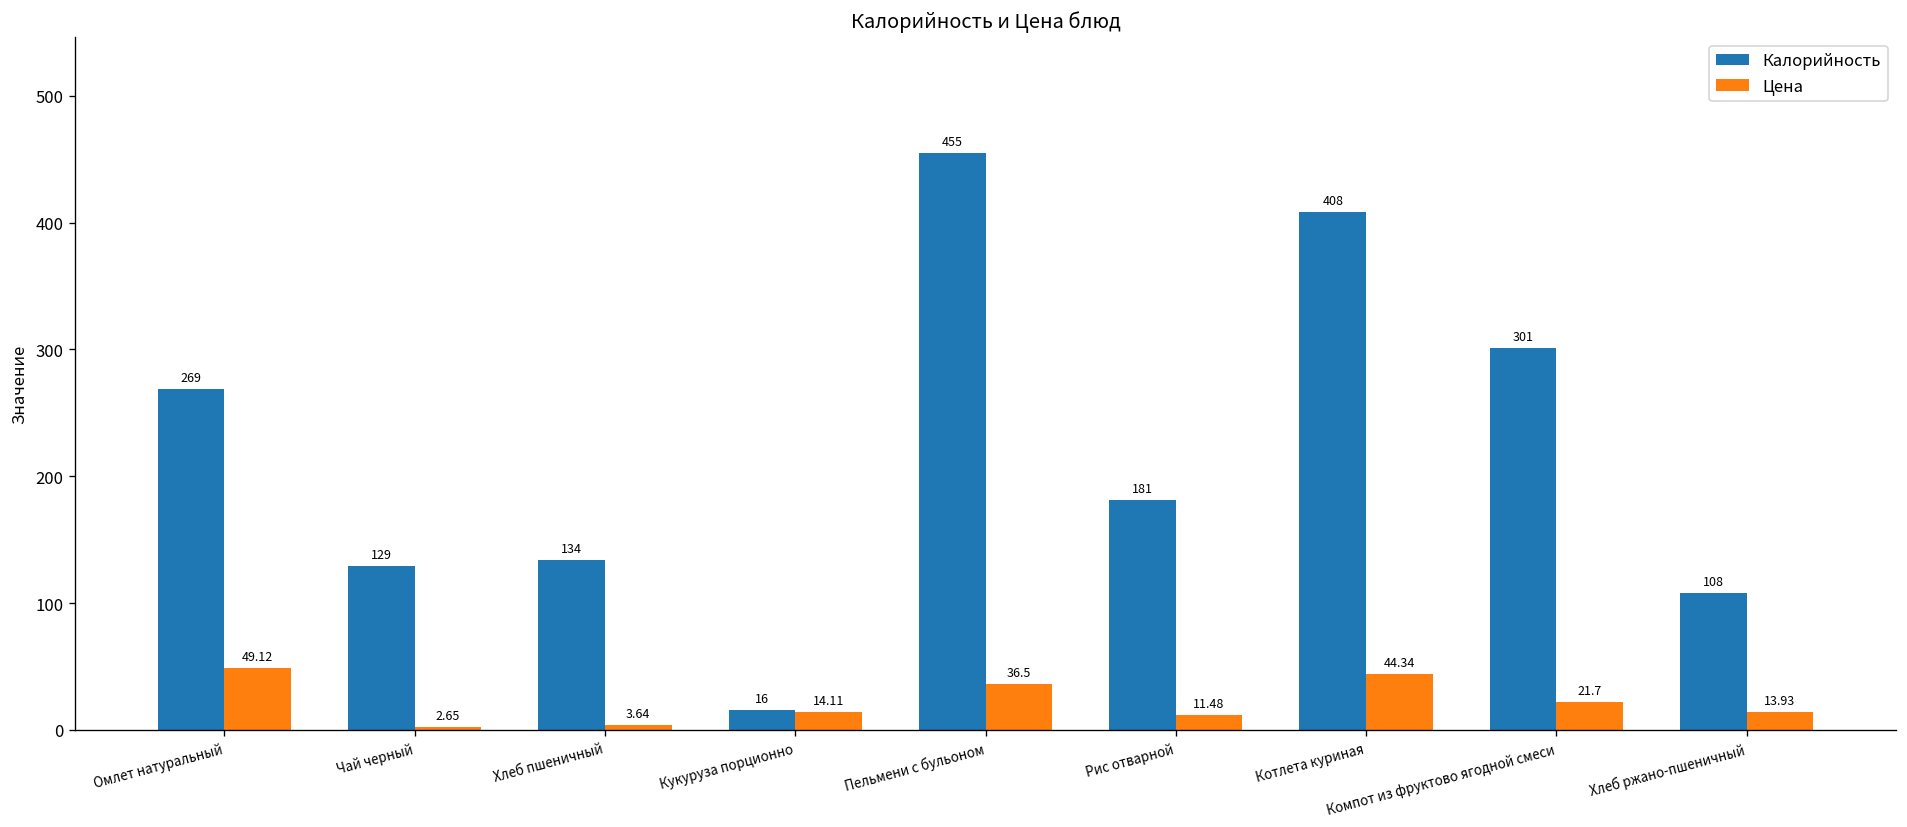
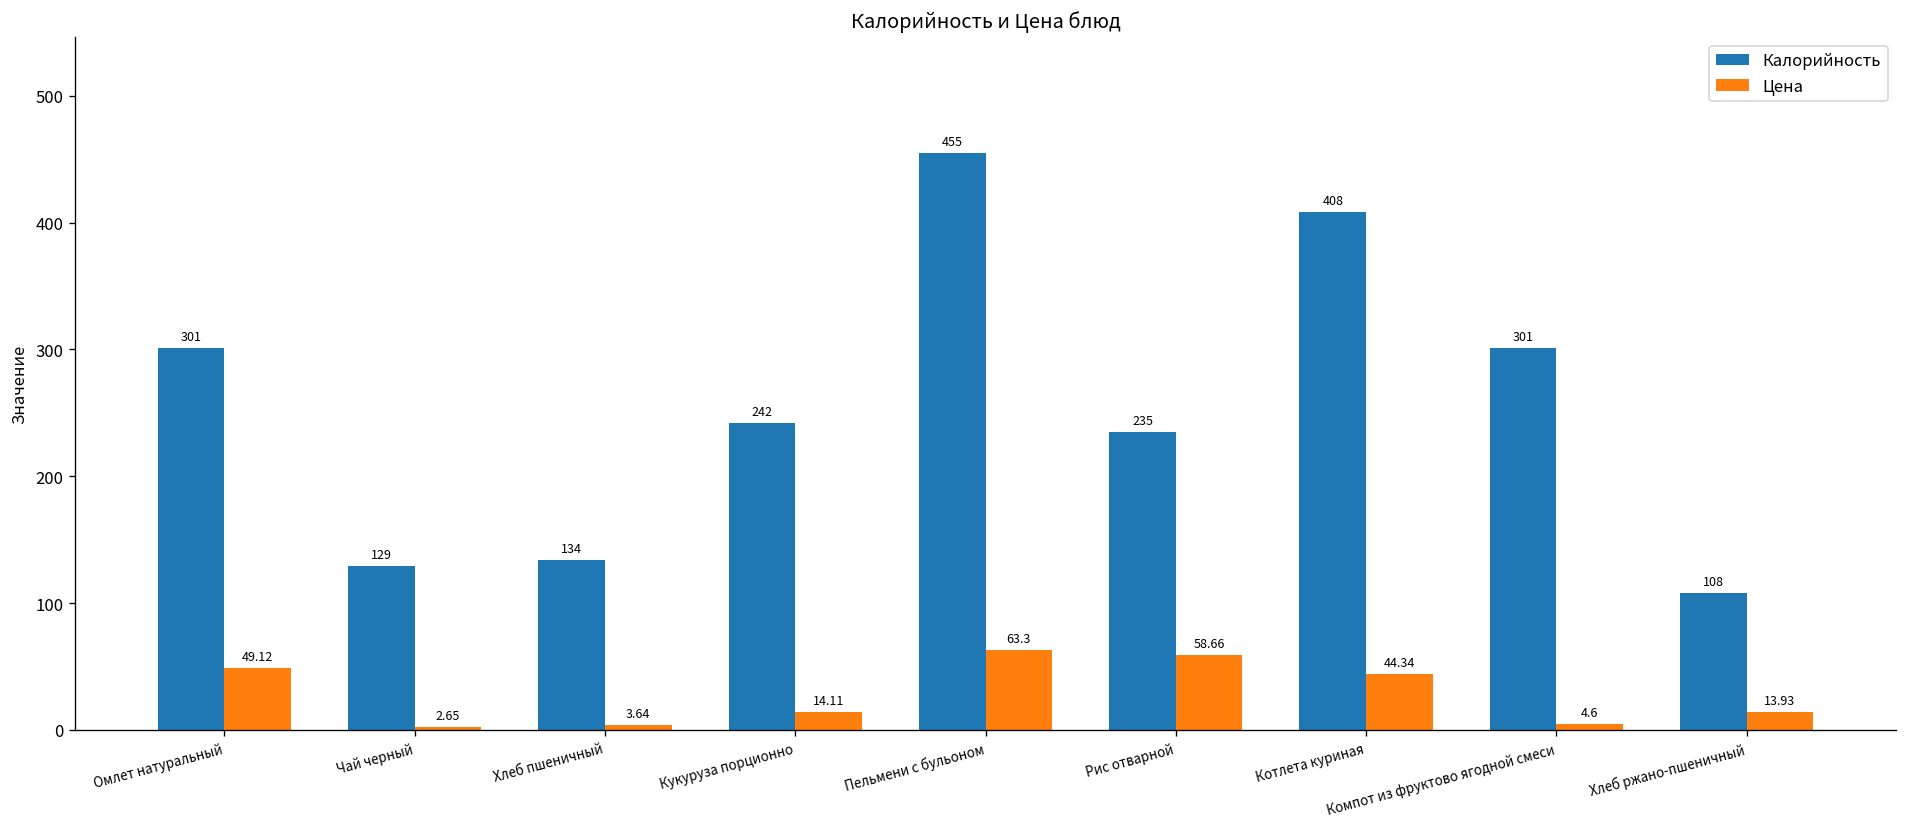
  {
    "Калорийность": {
-     "Омлет натуральный": 269,
+     "Омлет натуральный": 301,
      "Чай черный": 129,
      "Хлеб пшеничный": 134,
-     "Кукуруза порционно": 16,
+     "Кукуруза порционно": 242,
      "Пельмени с бульоном": 455,
-     "Рис отварной": 181,
+     "Рис отварной": 235,
      "Котлета куриная": 408,
      "Компот из фруктово ягодной смеси": 301,
      "Хлеб ржано-пшеничный": 108
    },
    "Цена": {
      "Омлет натуральный": 49.12,
      "Чай черный": 2.65,
      "Хлеб пшеничный": 3.64,
      "Кукуруза порционно": 14.11,
-     "Пельмени с бульоном": 36.5,
-     "Рис отварной": 11.48,
+     "Пельмени с бульоном": 63.3,
+     "Рис отварной": 58.66,
      "Котлета куриная": 44.34,
-     "Компот из фруктово ягодной смеси": 21.7,
+     "Компот из фруктово ягодной смеси": 4.6,
      "Хлеб ржано-пшеничный": 13.93
    }
  }
